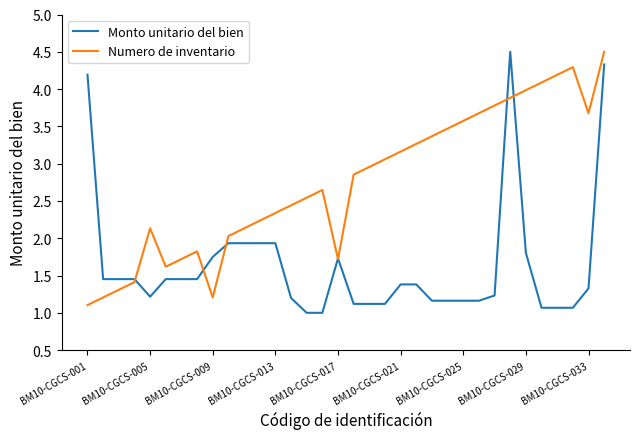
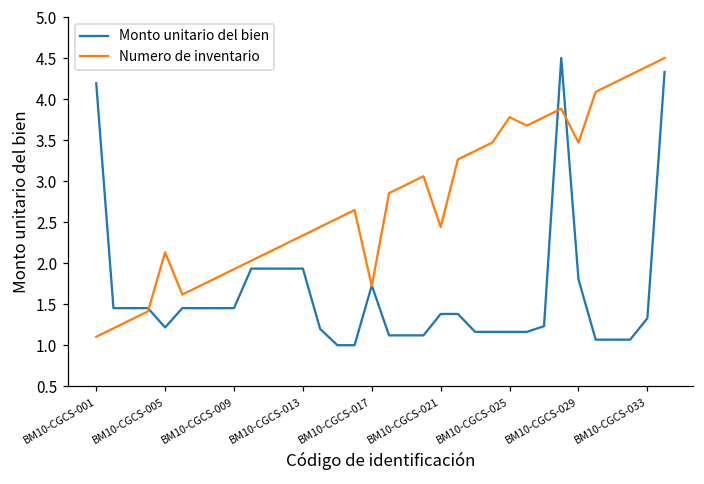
  {
    "Monto unitario del bien": {
      "BM10-CGCS-001": 4.2,
      "BM10-CGCS-005": 1.2,
-     "BM10-CGCS-009": 1.7,
+     "BM10-CGCS-009": 1.5,
      "BM10-CGCS-013": 1.9,
      "BM10-CGCS-021": 1.4,
      "BM10-CGCS-025": 1.2,
      "BM10-CGCS-029": 1.8,
      "BM10-CGCS-033": 1.3
    },
    "Numero de inventario": {
      "BM10-CGCS-001": 1.1,
      "BM10-CGCS-005": 2.1,
-     "BM10-CGCS-009": 1.2,
+     "BM10-CGCS-009": 1.9,
      "BM10-CGCS-013": 2.3,
-     "BM10-CGCS-021": 3.2,
-     "BM10-CGCS-025": 3.6,
-     "BM10-CGCS-029": 4.0,
-     "BM10-CGCS-033": 3.7
+     "BM10-CGCS-021": 2.4,
+     "BM10-CGCS-025": 3.8,
+     "BM10-CGCS-029": 3.5,
+     "BM10-CGCS-033": 4.4
    }
  }
